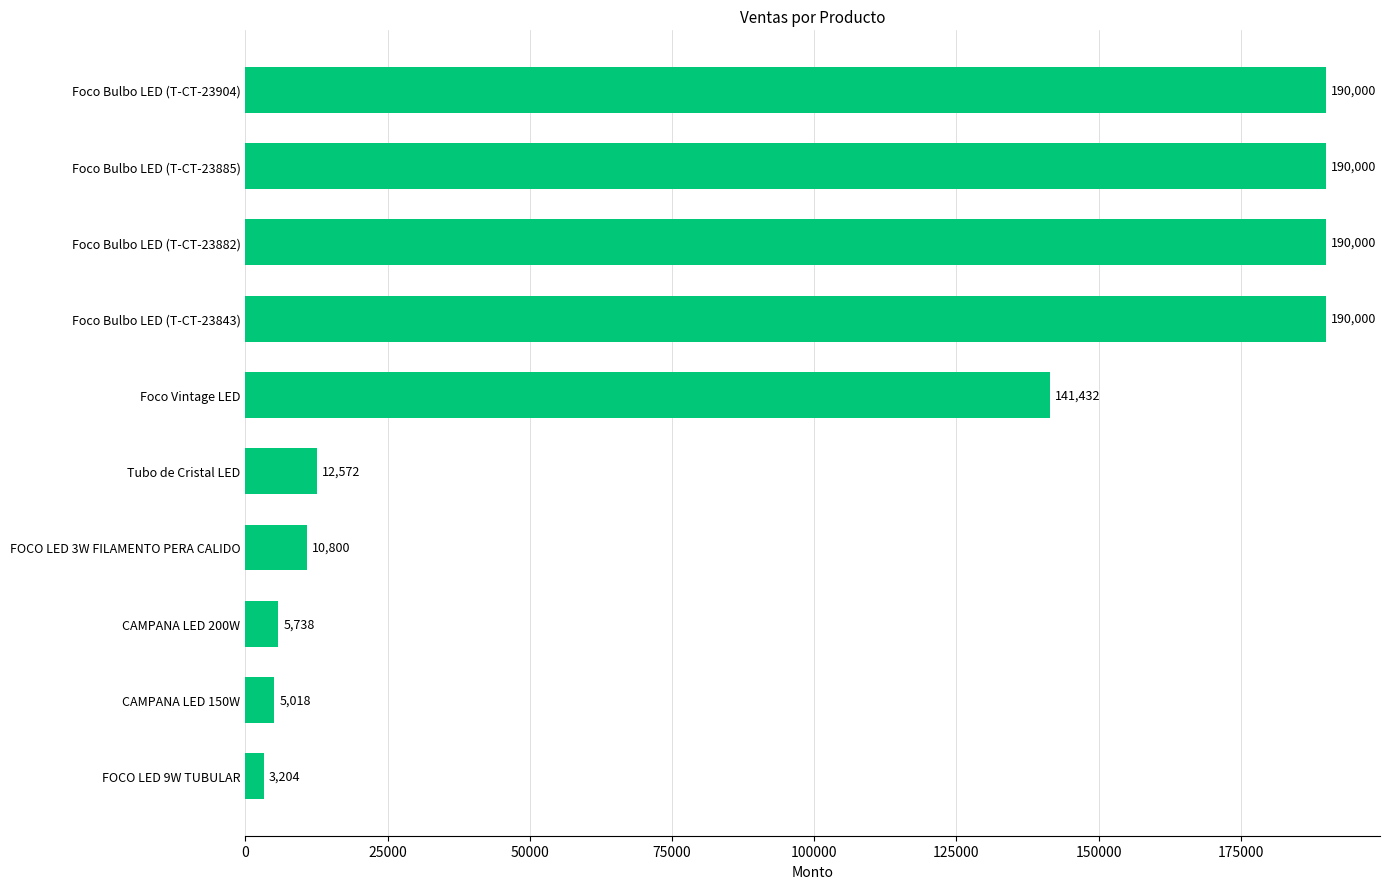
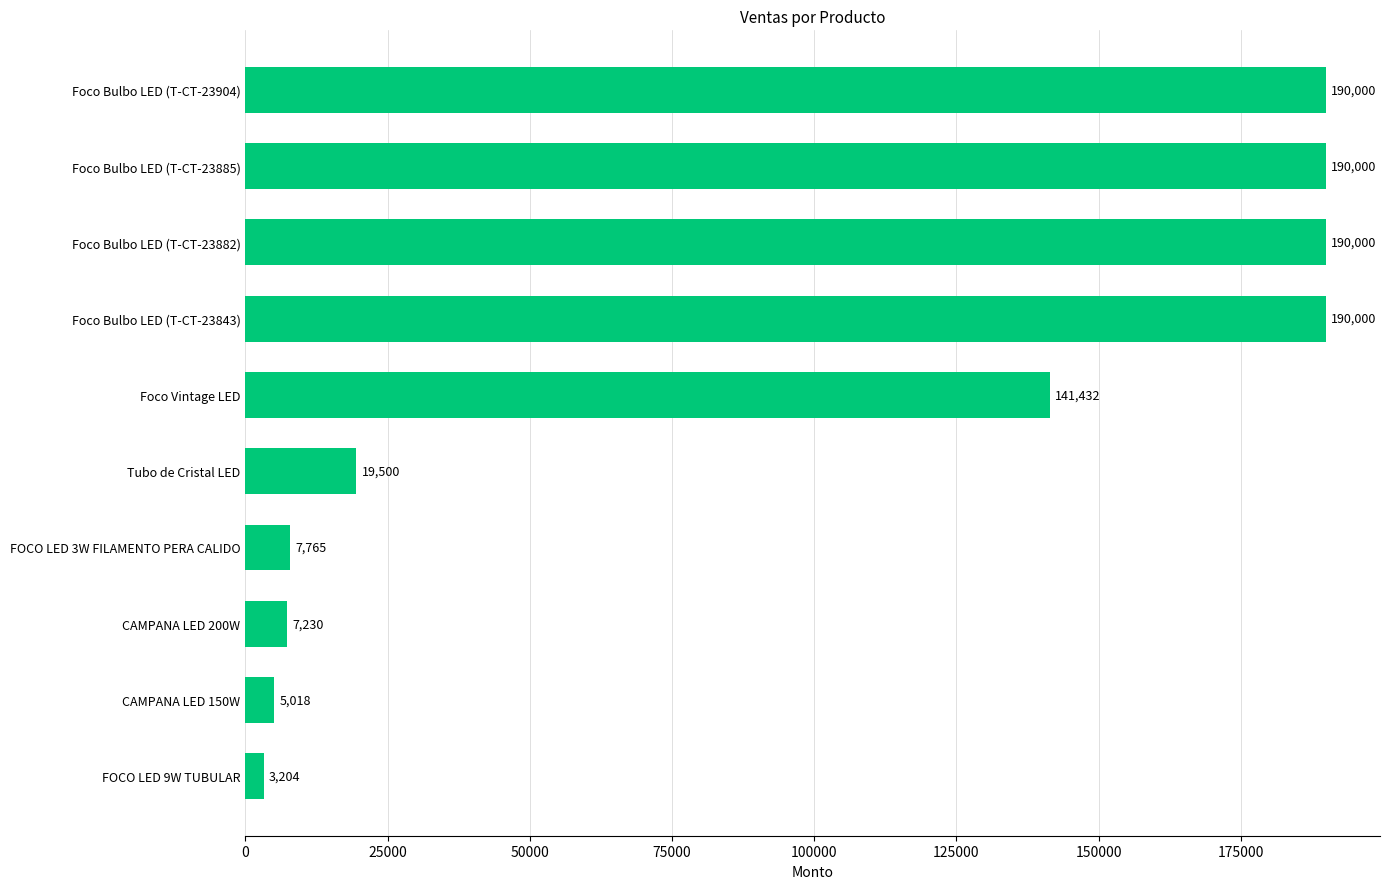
  {
    "Foco Bulbo LED (T-CT-23904)": "190,000",
    "Foco Bulbo LED (T-CT-23885)": "190,000",
    "Foco Bulbo LED (T-CT-23882)": "190,000",
    "Foco Bulbo LED (T-CT-23843)": "190,000",
    "Foco Vintage LED": "141,432",
-   "Tubo de Cristal LED": "12,572",
-   "FOCO LED 3W FILAMENTO PERA CALIDO": "10,800",
-   "CAMPANA LED 200W": "5,738",
+   "Tubo de Cristal LED": "19,500",
+   "FOCO LED 3W FILAMENTO PERA CALIDO": "7,765",
+   "CAMPANA LED 200W": "7,230",
    "CAMPANA LED 150W": "5,018",
    "FOCO LED 9W TUBULAR": "3,204"
  }
